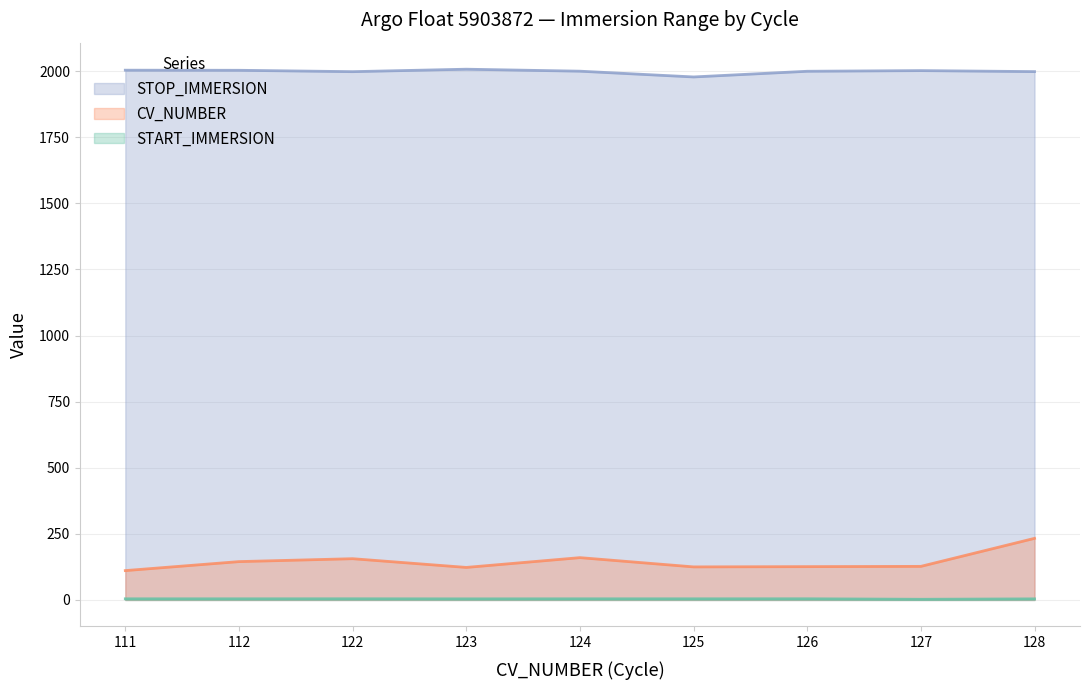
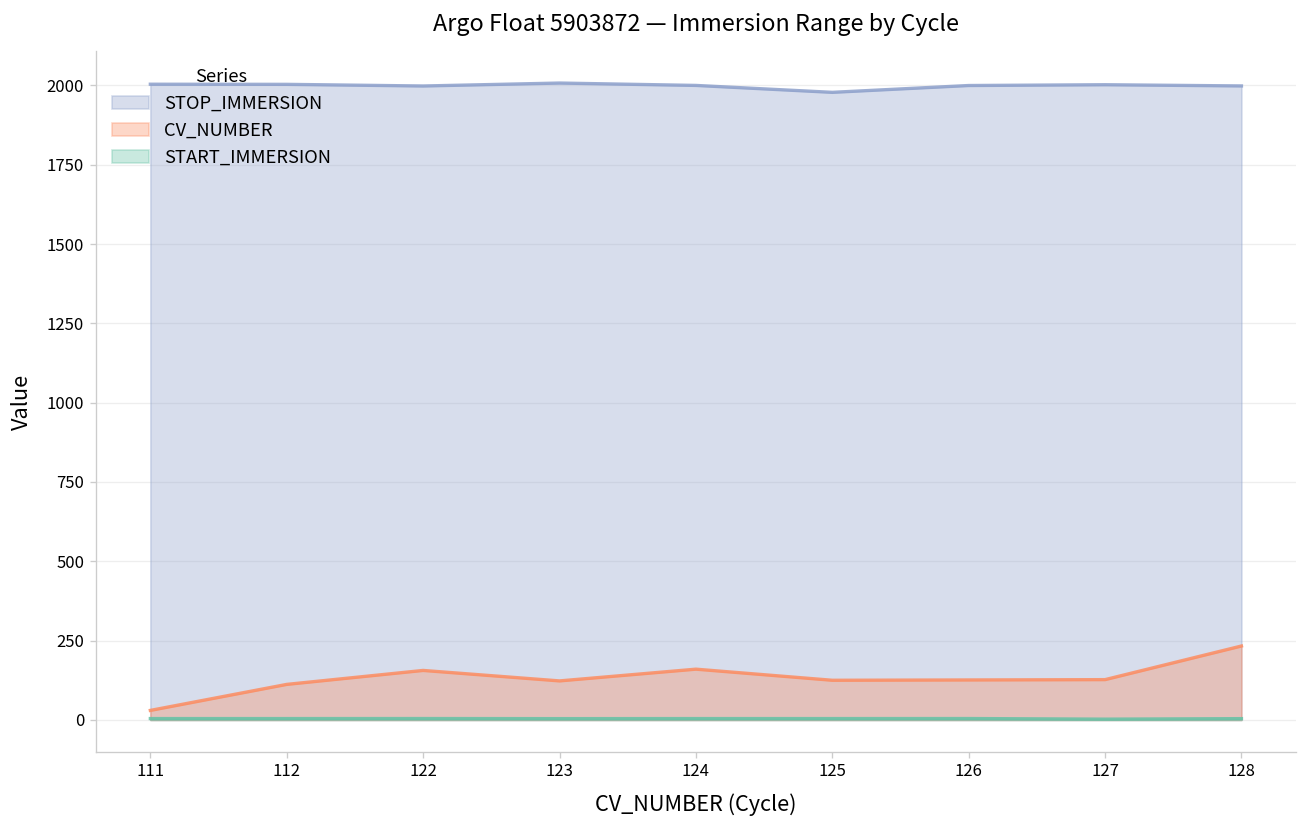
  {
    "CV_NUMBER": {
-     "111": 110,
-     "112": 150,
+     "111": 30,
+     "112": 110,
      "122": 160,
      "123": 120,
      "124": 160,
      "125": 130,
      "126": 130,
      "127": 130,
      "128": 230
    }
  }
